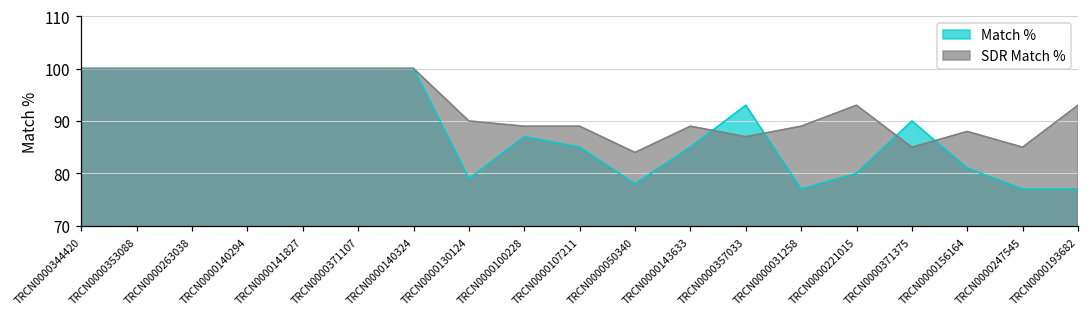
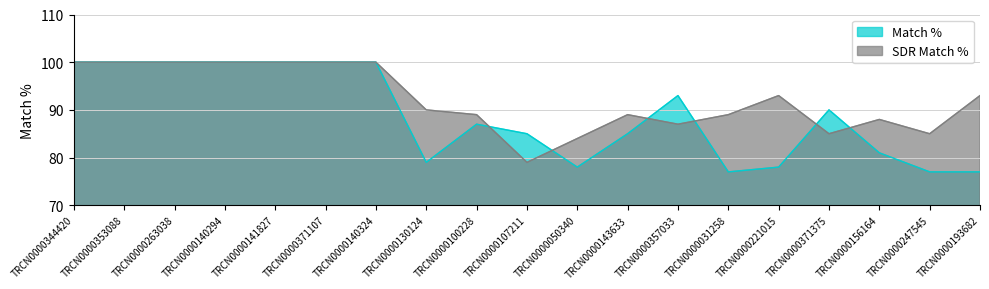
  {
    "Match %": {
      "TRCN0000130124": 79,
      "TRCN0000100228": 87,
      "TRCN0000107211": 85,
      "TRCN0000050340": 78,
      "TRCN0000143633": 85,
      "TRCN0000357033": 93,
      "TRCN0000031258": 77,
-     "TRCN0000221015": 80,
+     "TRCN0000221015": 78,
      "TRCN0000371375": 90,
      "TRCN0000156164": 81,
      "TRCN0000247545": 77,
      "TRCN0000193682": 77
    },
    "SDR Match %": {
      "TRCN0000130124": 90,
      "TRCN0000100228": 89,
-     "TRCN0000107211": 89,
+     "TRCN0000107211": 79,
      "TRCN0000050340": 84,
      "TRCN0000143633": 89,
      "TRCN0000357033": 87,
      "TRCN0000031258": 89,
      "TRCN0000221015": 93,
      "TRCN0000371375": 85,
      "TRCN0000156164": 88,
      "TRCN0000247545": 85,
      "TRCN0000193682": 93
    }
  }
